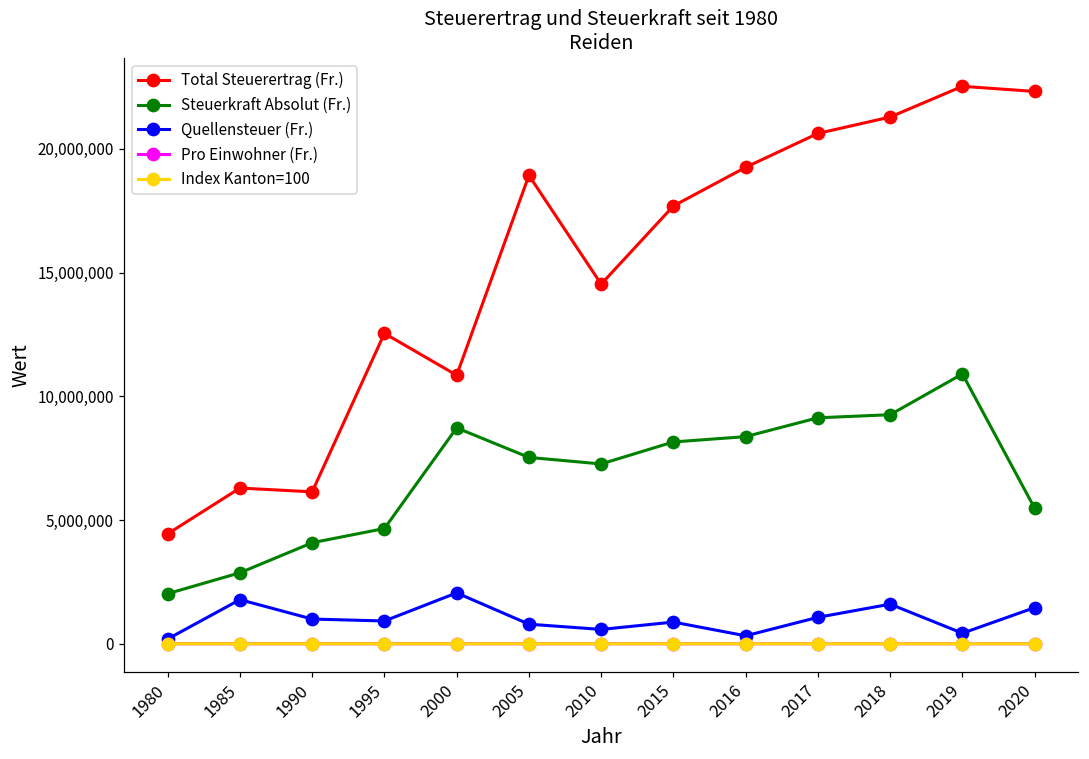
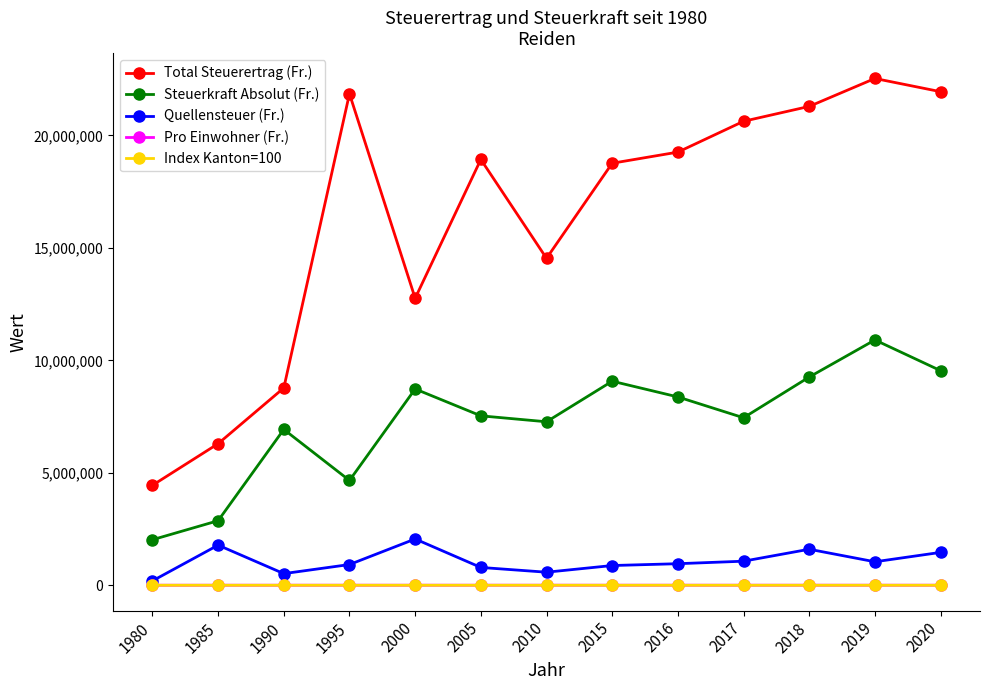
  {
    "Total Steuerertrag (Fr.)": {
      "1980": "4,400,000",
      "1985": "6,300,000",
-     "1990": "6,100,000",
-     "1995": "12,500,000",
-     "2000": "10,900,000",
+     "1990": "8,800,000",
+     "1995": "21,900,000",
+     "2000": "12,800,000",
      "2005": "18,900,000",
      "2010": "14,500,000",
-     "2015": "17,700,000",
+     "2015": "18,800,000",
      "2016": "19,300,000",
      "2017": "20,600,000",
      "2018": "21,300,000",
      "2019": "22,500,000",
-     "2020": "22,300,000"
+     "2020": "21,900,000"
    },
    "Steuerkraft Absolut (Fr.)": {
      "1980": "2,000,000",
      "1985": "2,900,000",
-     "1990": "4,100,000",
+     "1990": "6,900,000",
      "1995": "4,700,000",
      "2000": "8,700,000",
      "2005": "7,500,000",
      "2010": "7,300,000",
-     "2015": "8,200,000",
+     "2015": "9,100,000",
      "2016": "8,400,000",
-     "2017": "9,100,000",
+     "2017": "7,400,000",
      "2018": "9,300,000",
      "2019": "10,900,000",
-     "2020": "5,500,000"
+     "2020": "9,500,000"
    },
    "Quellensteuer (Fr.)": {
      "1980": "200,000",
      "1985": "1,800,000",
-     "1990": "1,000,000",
+     "1990": "500,000",
      "1995": "900,000",
      "2000": "2,100,000",
      "2005": "800,000",
      "2010": "600,000",
      "2015": "900,000",
-     "2016": "300,000",
+     "2016": "1,000,000",
      "2017": "1,100,000",
      "2018": "1,600,000",
-     "2019": "400,000",
+     "2019": "1,000,000",
      "2020": "1,500,000"
    },
    "Index Kanton=100": {
      "1980": "0",
      "1985": "0",
      "1990": "0",
      "1995": "0",
      "2000": "0",
      "2005": "0",
      "2010": "0",
      "2015": "0",
      "2016": "0",
      "2017": "0",
      "2018": "0",
      "2019": "0",
      "2020": "0"
    }
  }
